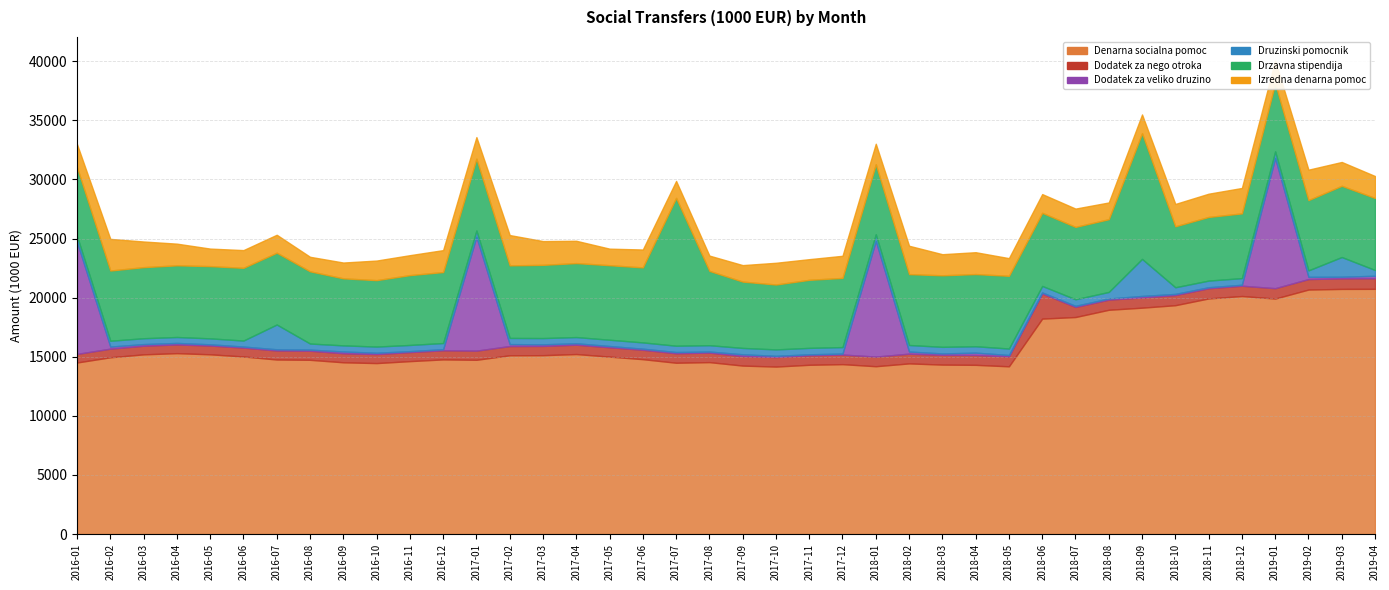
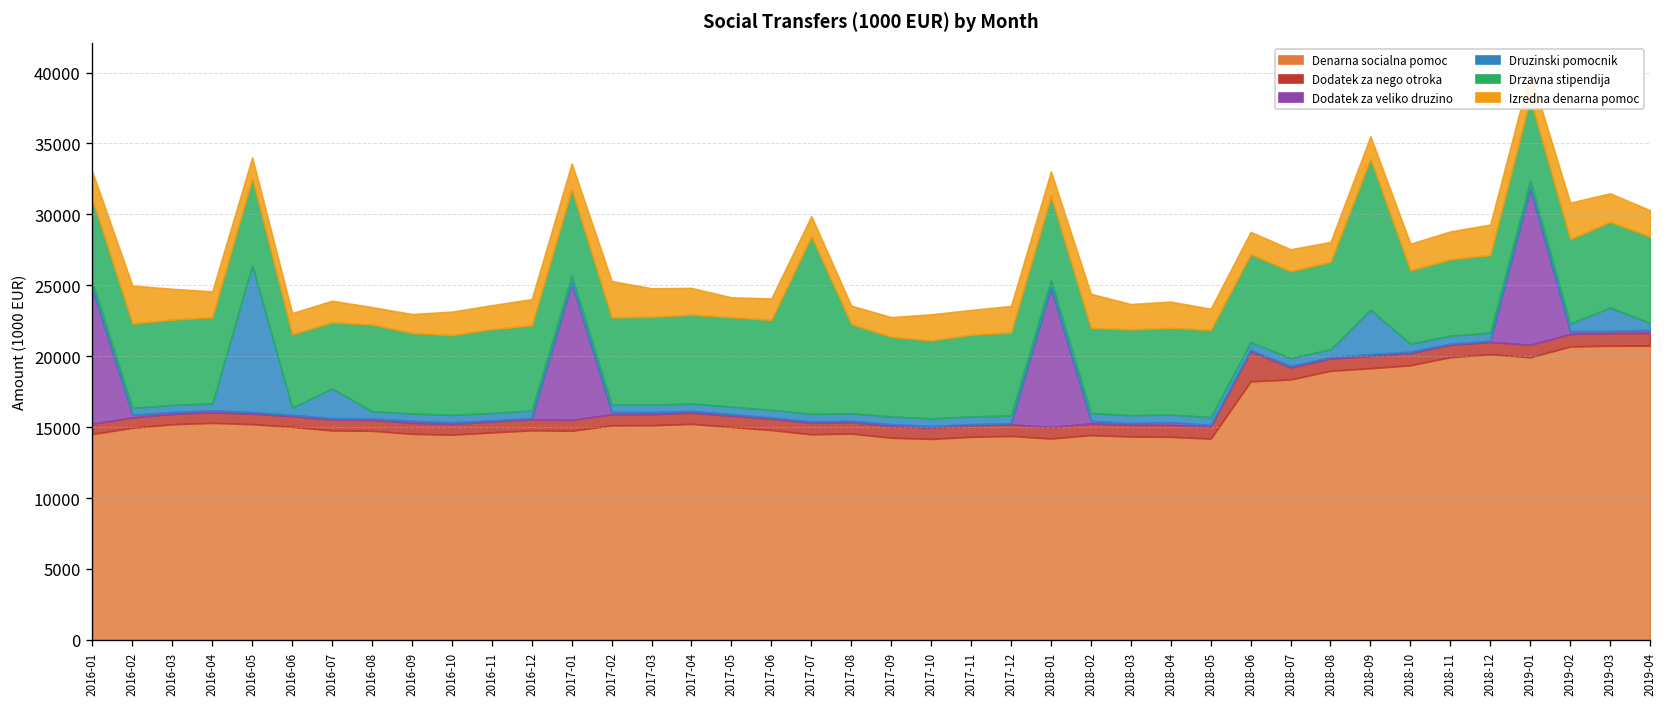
  {
    "Dodatek za nego otroka": {
      "2016-01": 700,
      "2017-01": 800,
      "2018-01": 800,
      "2019-01": 900
    },
    "Dodatek za veliko druzino": {
      "2016-01": 9500,
      "2017-01": 9600,
      "2018-01": 9800,
      "2019-01": 11000
    },
    "Druzinski pomocnik": {
      "2016-01": 500,
      "2016-02": 500,
      "2016-03": 500,
      "2016-04": 500,
-     "2016-05": 500,
+     "2016-05": 10400,
      "2016-06": 500,
      "2016-07": 2100,
      "2016-08": 500,
      "2016-09": 500,
      "2016-10": 500,
      "2016-11": 500,
      "2016-12": 500,
      "2017-01": 500,
      "2017-02": 500,
      "2017-03": 500,
      "2017-04": 500,
      "2017-05": 500,
      "2017-06": 500,
      "2017-07": 500,
      "2017-08": 500,
      "2017-09": 500,
      "2017-10": 500,
      "2017-11": 500,
      "2017-12": 500,
      "2018-01": 600,
      "2018-02": 600,
      "2018-03": 600,
      "2018-04": 500,
      "2018-05": 500,
      "2018-06": 600,
      "2018-07": 600,
      "2018-08": 600,
      "2018-09": 3100,
      "2018-10": 600,
      "2018-11": 600,
      "2018-12": 600,
      "2019-01": 600,
      "2019-02": 500,
      "2019-03": 1700,
      "2019-04": 500
    },
    "Drzavna stipendija": {
      "2016-01": 5800,
      "2016-02": 5900,
      "2016-03": 6000,
      "2016-04": 6100,
      "2016-05": 6100,
-     "2016-06": 6200,
-     "2016-07": 6100,
+     "2016-06": 5200,
+     "2016-07": 4700,
      "2016-08": 6100,
      "2016-09": 5700,
      "2016-10": 5600,
      "2016-11": 5900,
      "2016-12": 6000,
      "2017-01": 6100,
      "2017-02": 6100,
      "2017-03": 6200,
      "2017-04": 6300,
      "2017-05": 6300,
      "2017-06": 6300,
      "2017-07": 12500,
      "2017-08": 6300,
      "2017-09": 5600,
      "2017-10": 5500,
      "2017-11": 5800,
      "2017-12": 5900,
      "2018-01": 5900,
      "2018-02": 6000,
      "2018-03": 6100,
      "2018-04": 6100,
      "2018-05": 6200,
      "2018-06": 6200,
      "2018-07": 6100,
      "2018-08": 6200,
      "2018-09": 10600,
      "2018-10": 5200,
      "2018-11": 5400,
      "2018-12": 5500,
      "2019-02": 5900,
      "2019-03": 6000,
      "2019-04": 6100
    }
  }
